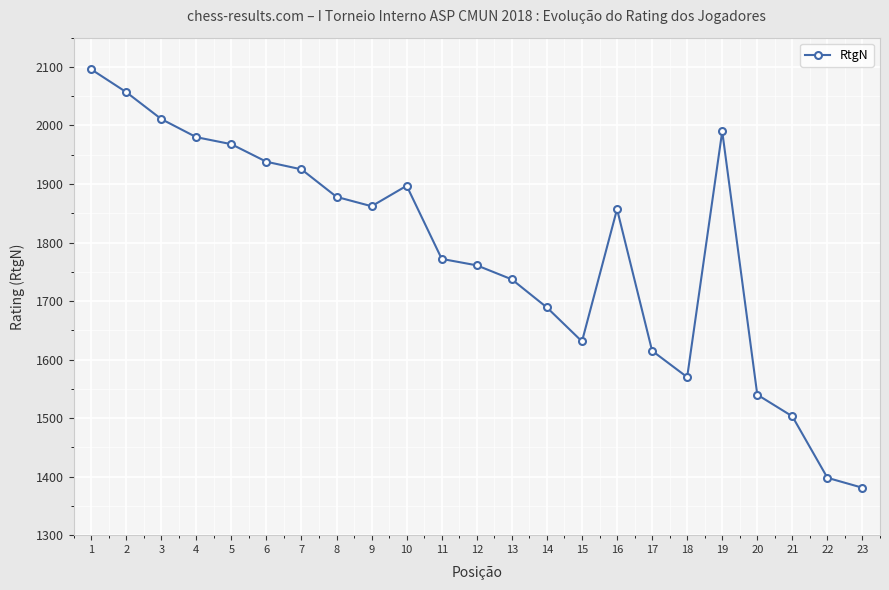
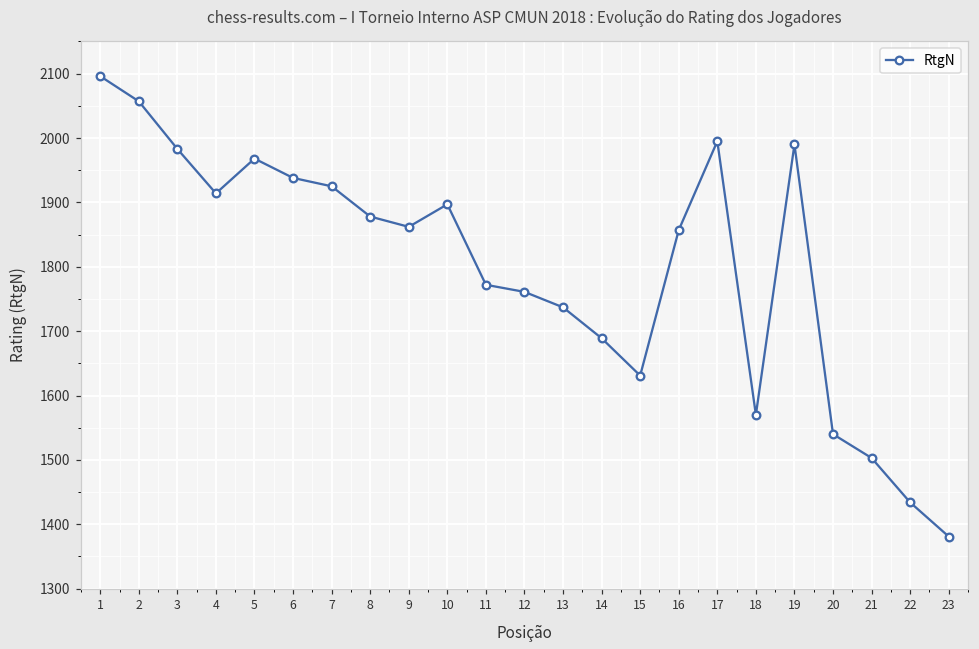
  {
    "1": 2100,
    "2": 2060,
-   "3": 2010,
-   "4": 1980,
+   "3": 1980,
+   "4": 1910,
    "5": 1970,
    "6": 1940,
    "7": 1930,
    "8": 1880,
    "9": 1860,
    "10": 1900,
    "11": 1770,
    "12": 1760,
    "13": 1740,
    "14": 1690,
    "15": 1630,
    "16": 1860,
-   "17": 1620,
+   "17": 2000,
    "18": 1570,
    "19": 1990,
    "20": 1540,
    "21": 1500,
-   "22": 1400,
+   "22": 1430,
    "23": 1380
  }
